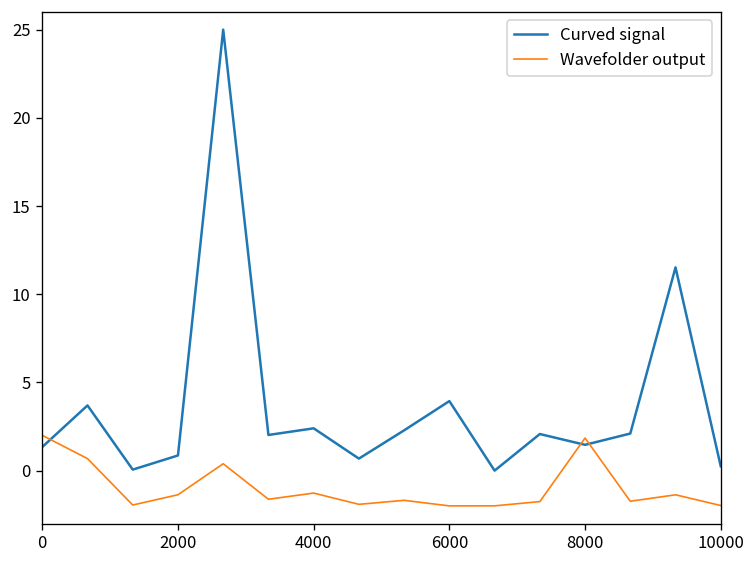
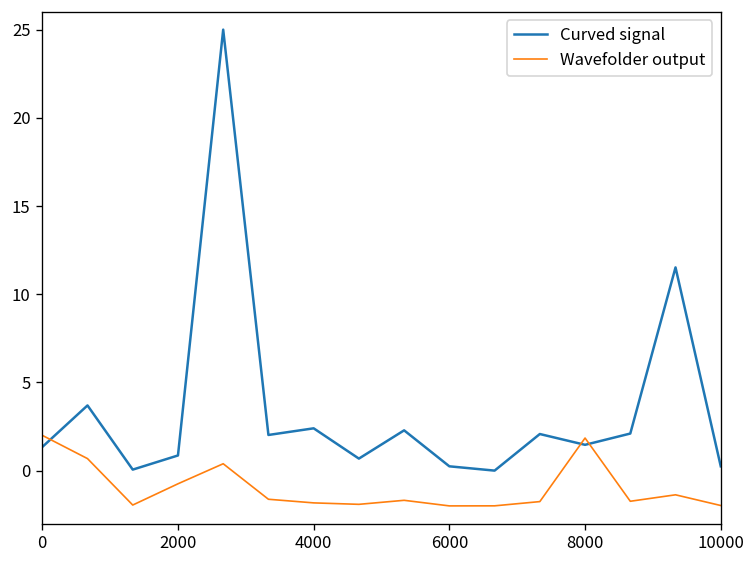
  {
    "Curved signal": {
      "0": 1.3,
      "2000": 0.9,
      "4000": 2.4,
-     "6000": 3.9,
+     "6000": 0.2,
      "8000": 1.5,
      "10000": 0.2
    },
    "Wavefolder output": {
      "0": 2.0,
-     "2000": -1.4,
-     "4000": -1.3,
+     "2000": -0.7,
+     "4000": -1.8,
      "6000": -2.0,
      "8000": 1.8,
      "10000": -2.0
    }
  }
